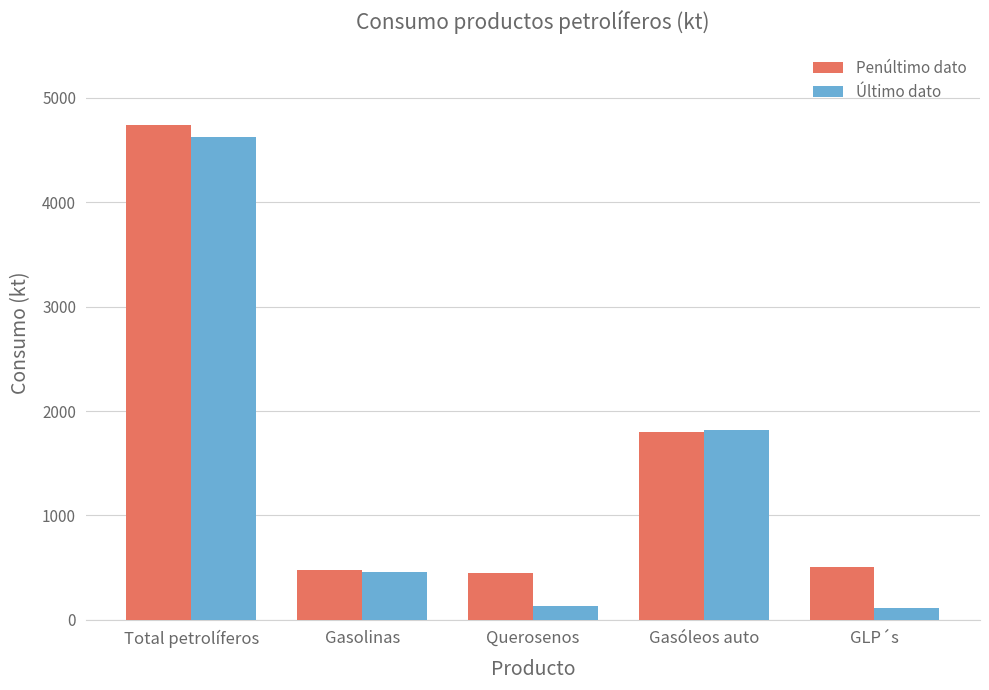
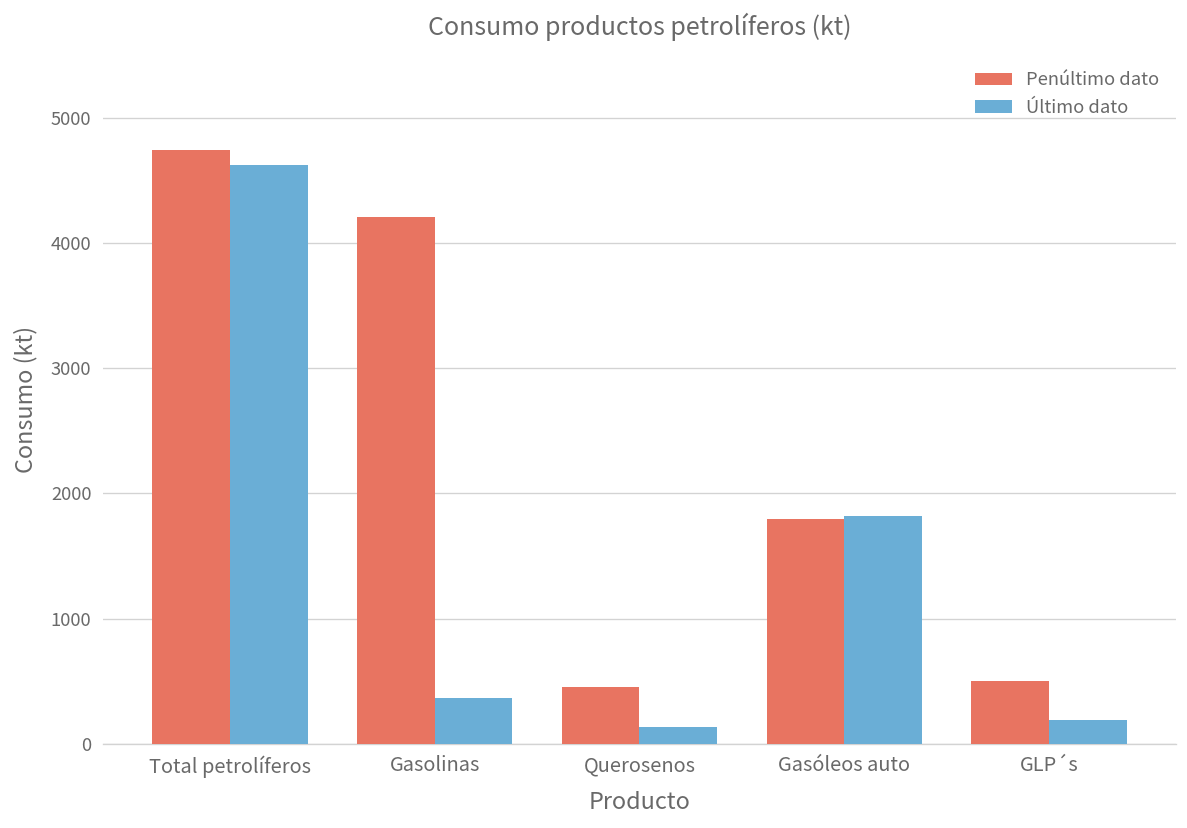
  {
    "Penúltimo dato": {
      "Total petrolíferos": 4740,
-     "Gasolinas": 480,
+     "Gasolinas": 4200,
      "Querosenos": 450,
      "Gasóleos auto": 1800,
      "GLP´s": 500
    },
    "Último dato": {
      "Total petrolíferos": 4620,
-     "Gasolinas": 450,
+     "Gasolinas": 370,
      "Querosenos": 130,
      "Gasóleos auto": 1820,
-     "GLP´s": 110
+     "GLP´s": 190
    }
  }
